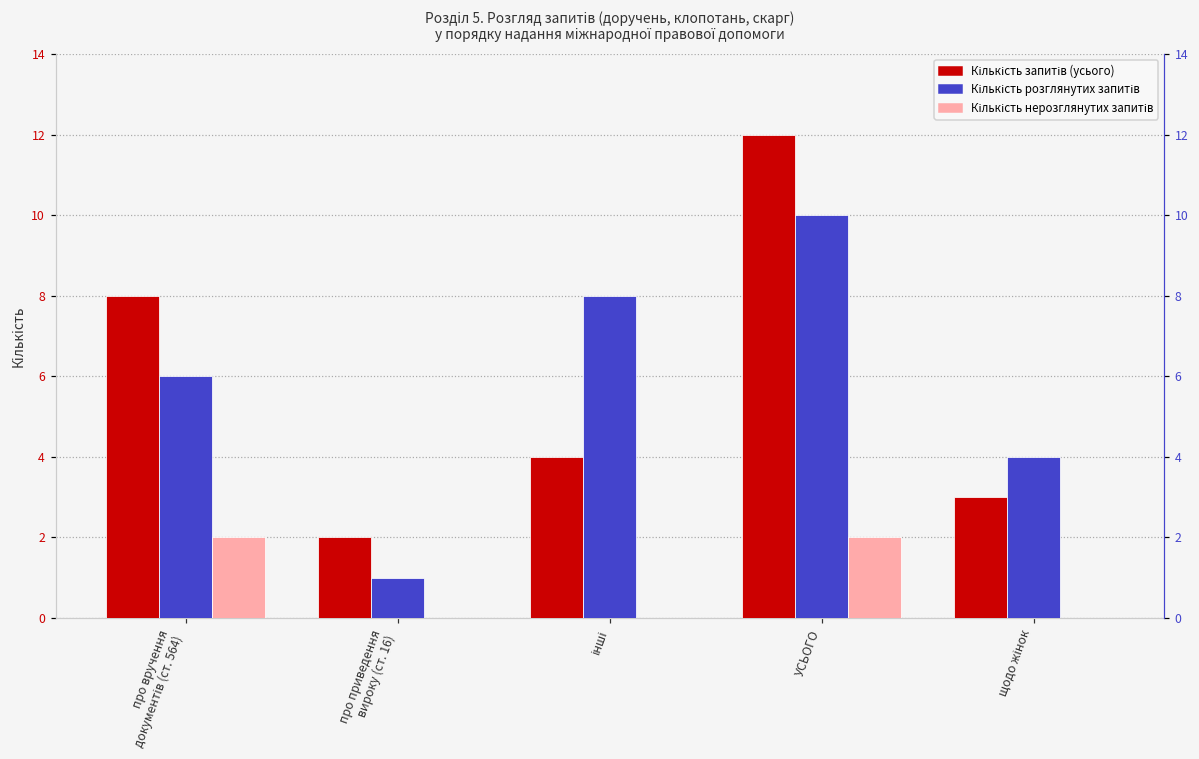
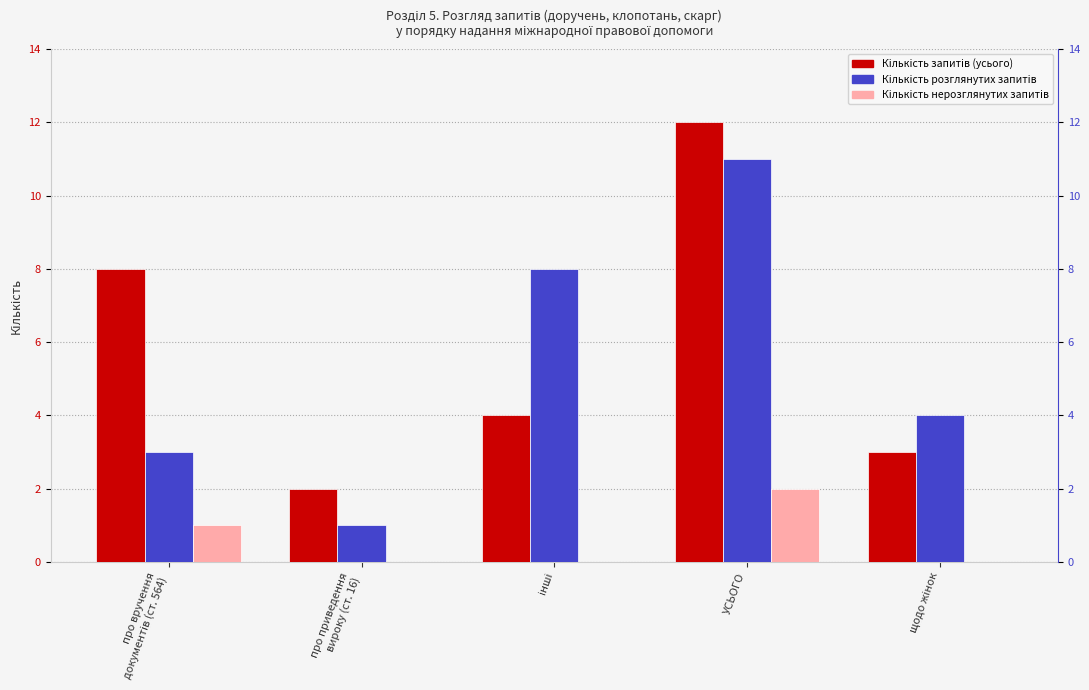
  {
    "Кількість запитів (усього)": {
      "про вручення документів (ст. 564)": 8,
      "про приведення вироку (ст. 16)": 2,
      "інші": 4,
      "УСЬОГО": 12,
      "щодо жінок": 3
    },
    "Кількість розглянутих запитів": {
-     "про вручення документів (ст. 564)": 6,
+     "про вручення документів (ст. 564)": 3,
      "про приведення вироку (ст. 16)": 1,
      "інші": 8,
-     "УСЬОГО": 10,
+     "УСЬОГО": 11,
      "щодо жінок": 4
    },
    "Кількість нерозглянутих запитів": {
-     "про вручення документів (ст. 564)": 2,
+     "про вручення документів (ст. 564)": 1,
      "про приведення вироку (ст. 16)": 0,
      "інші": 0,
      "УСЬОГО": 2,
      "щодо жінок": 0
    }
  }
